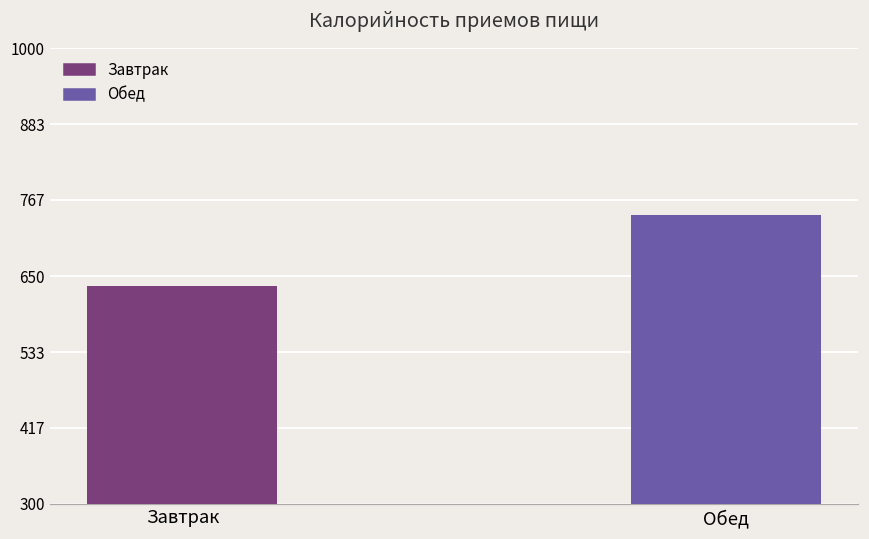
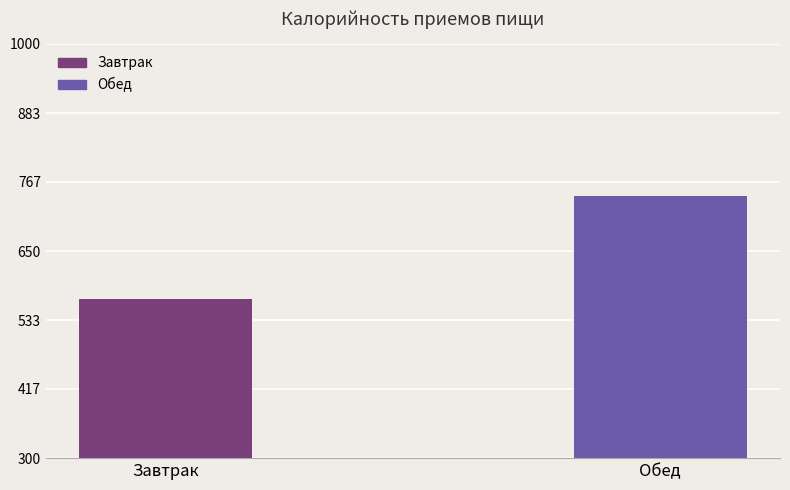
  {
-   "Завтрак": 640,
+   "Завтрак": 570,
    "Обед": 740
  }
